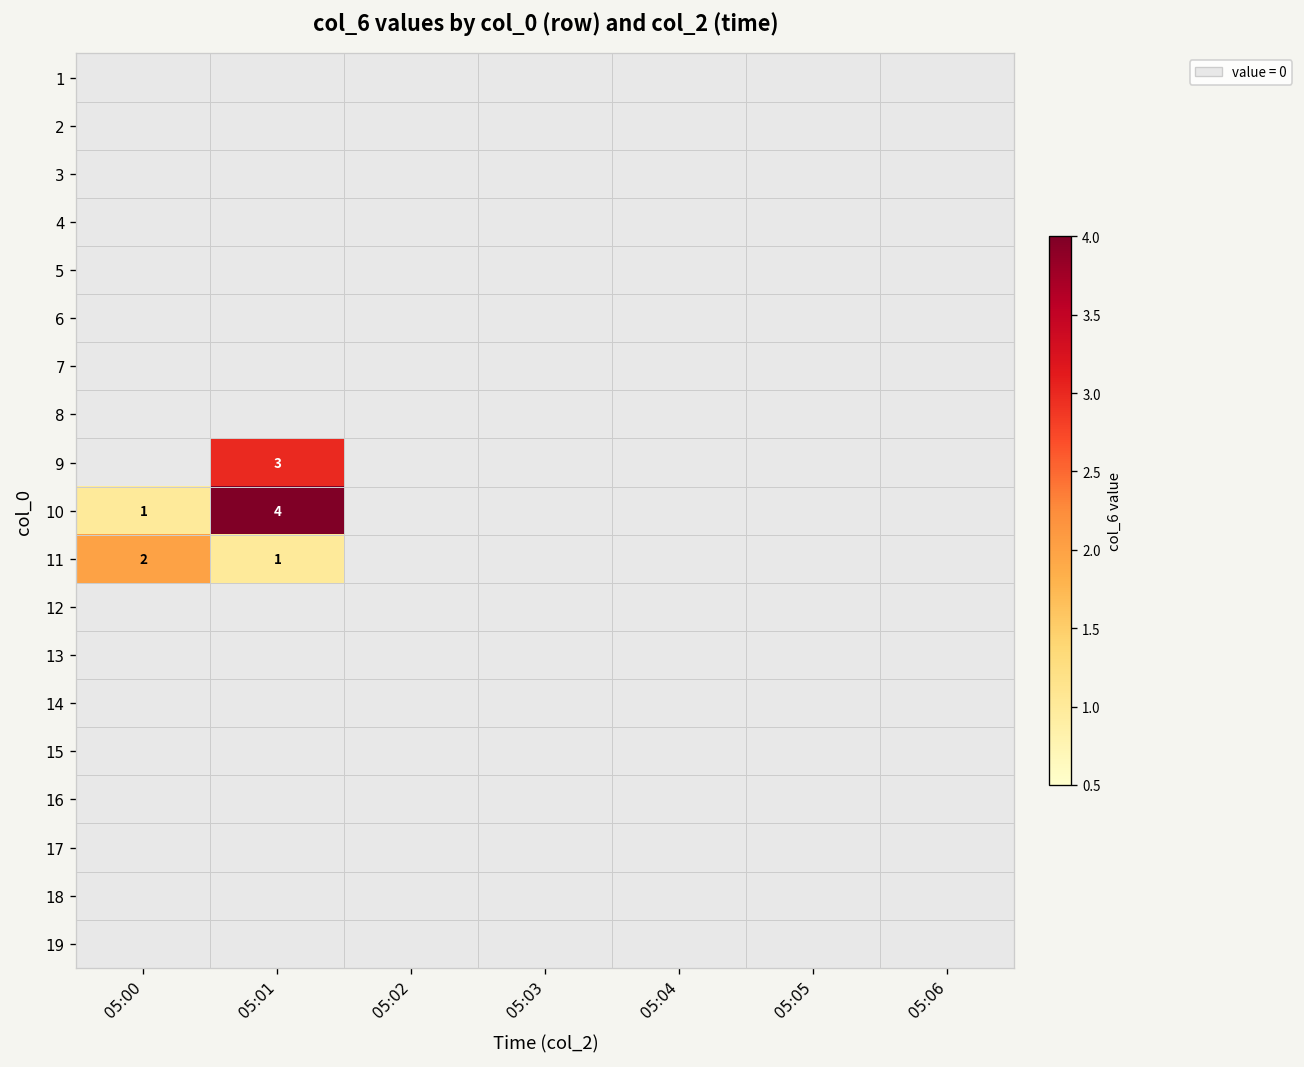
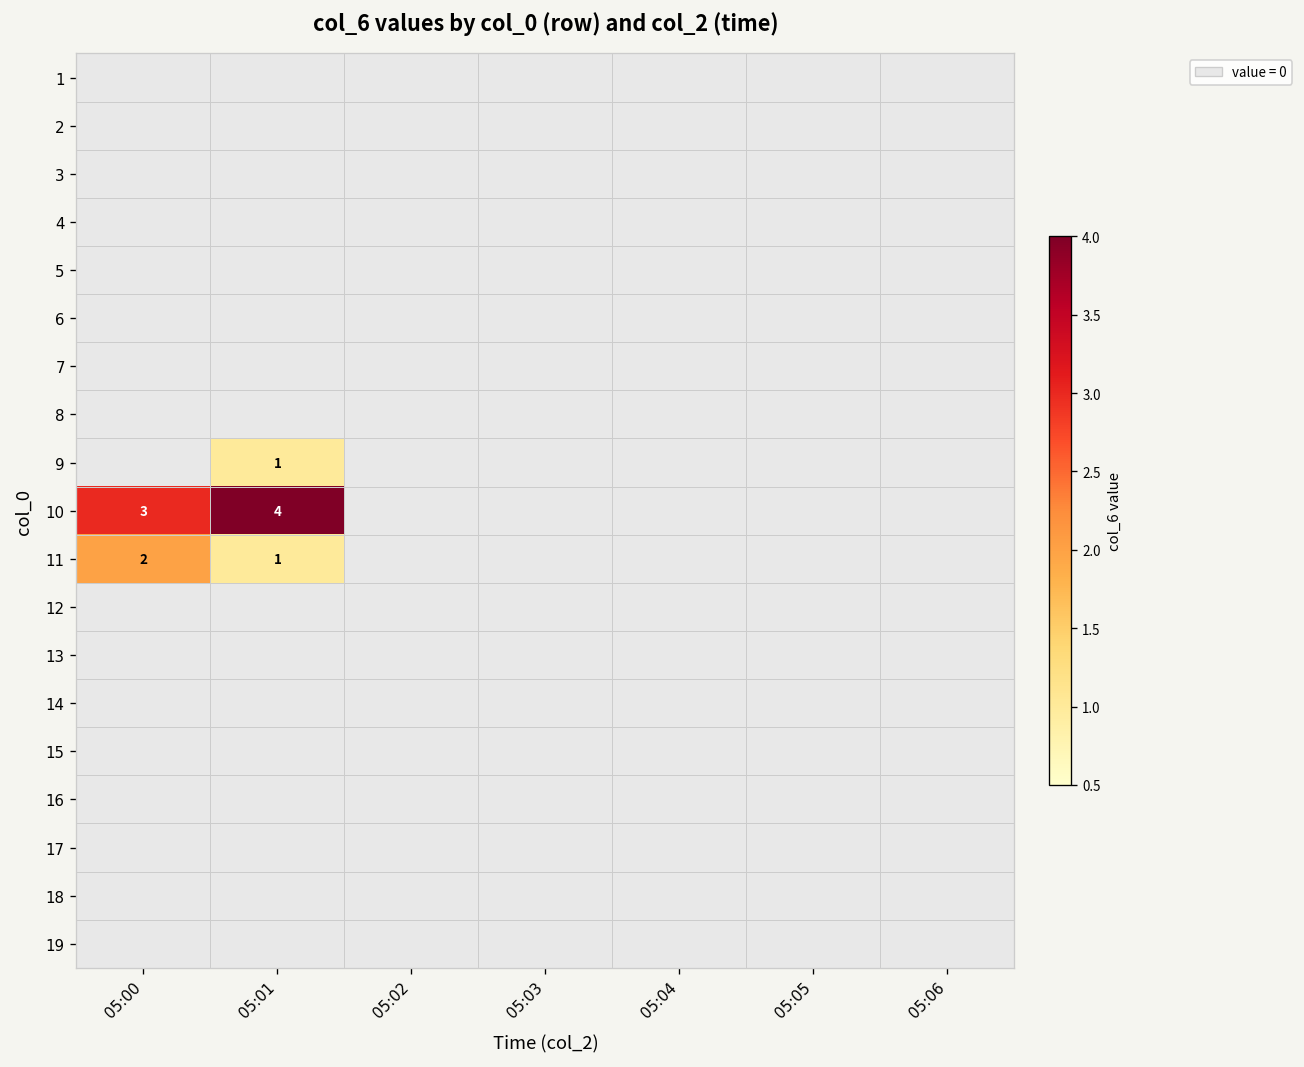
  {
    "9": {
-     "05:01": 3
+     "05:01": 1
    },
    "10": {
-     "05:00": 1,
+     "05:00": 3,
      "05:01": 4
    },
    "11": {
      "05:00": 2,
      "05:01": 1
    }
  }
